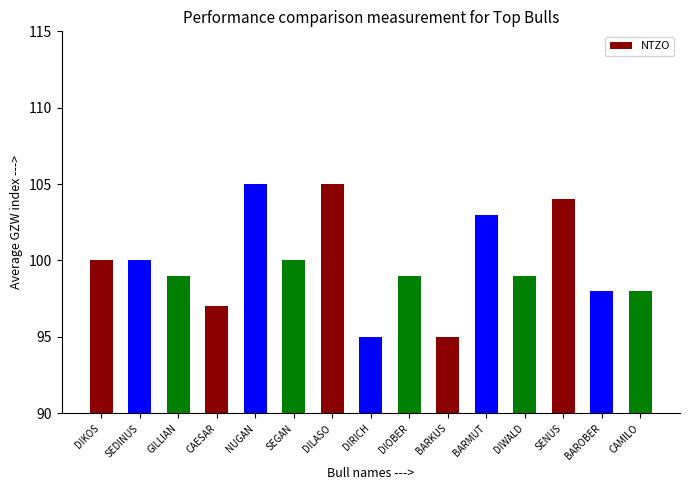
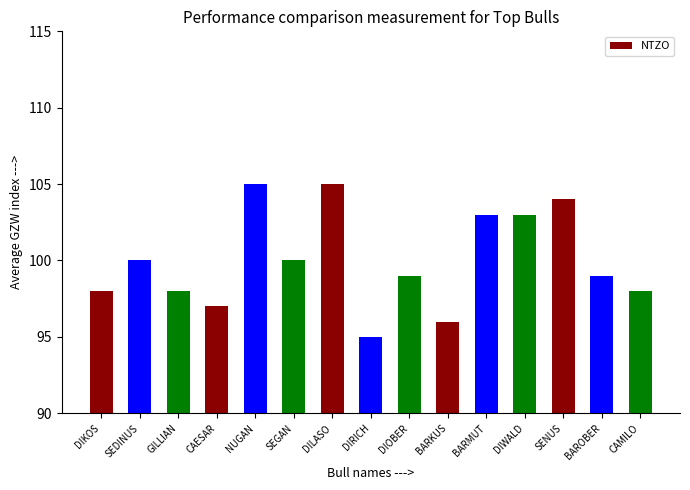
  {
-   "DIKOS": 100,
+   "DIKOS": 98,
    "SEDINUS": 100,
-   "GILLIAN": 99,
+   "GILLIAN": 98,
    "CAESAR": 97,
    "NUGAN": 105,
    "SEGAN": 100,
    "DILASO": 105,
    "DIRICH": 95,
    "DIOBER": 99,
-   "BARKUS": 95,
+   "BARKUS": 96,
    "BARMUT": 103,
-   "DIWALD": 99,
+   "DIWALD": 103,
    "SENUS": 104,
-   "BAROBER": 98,
+   "BAROBER": 99,
    "CAMILO": 98
  }
